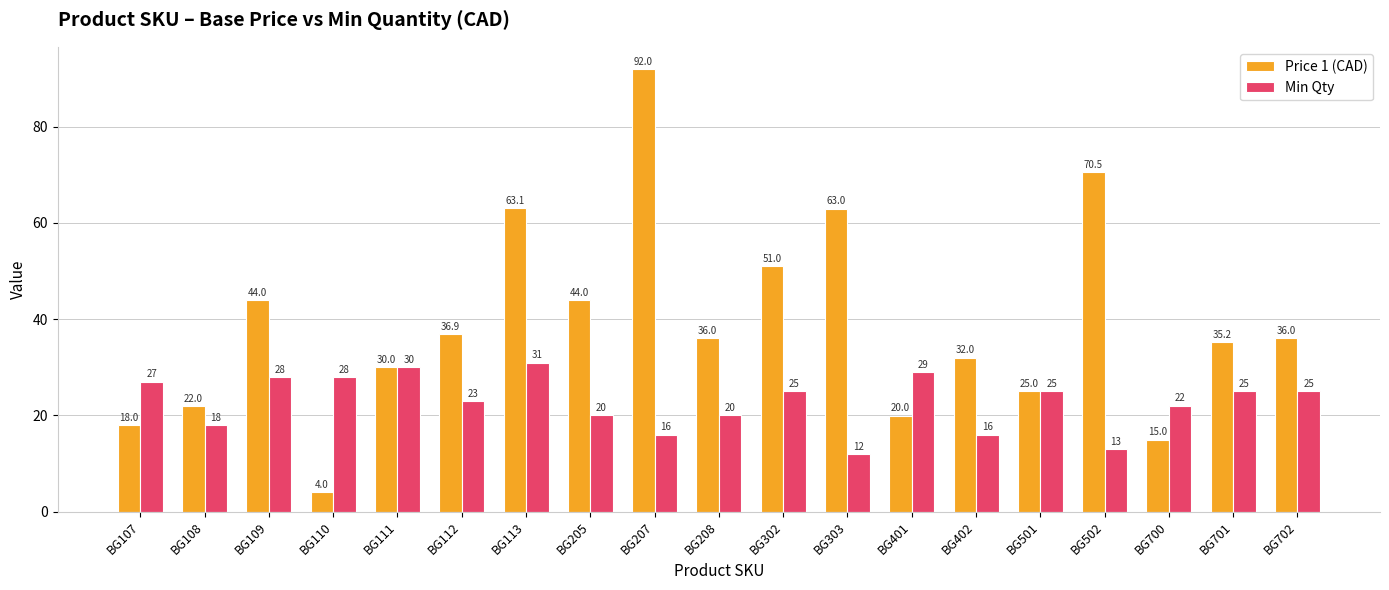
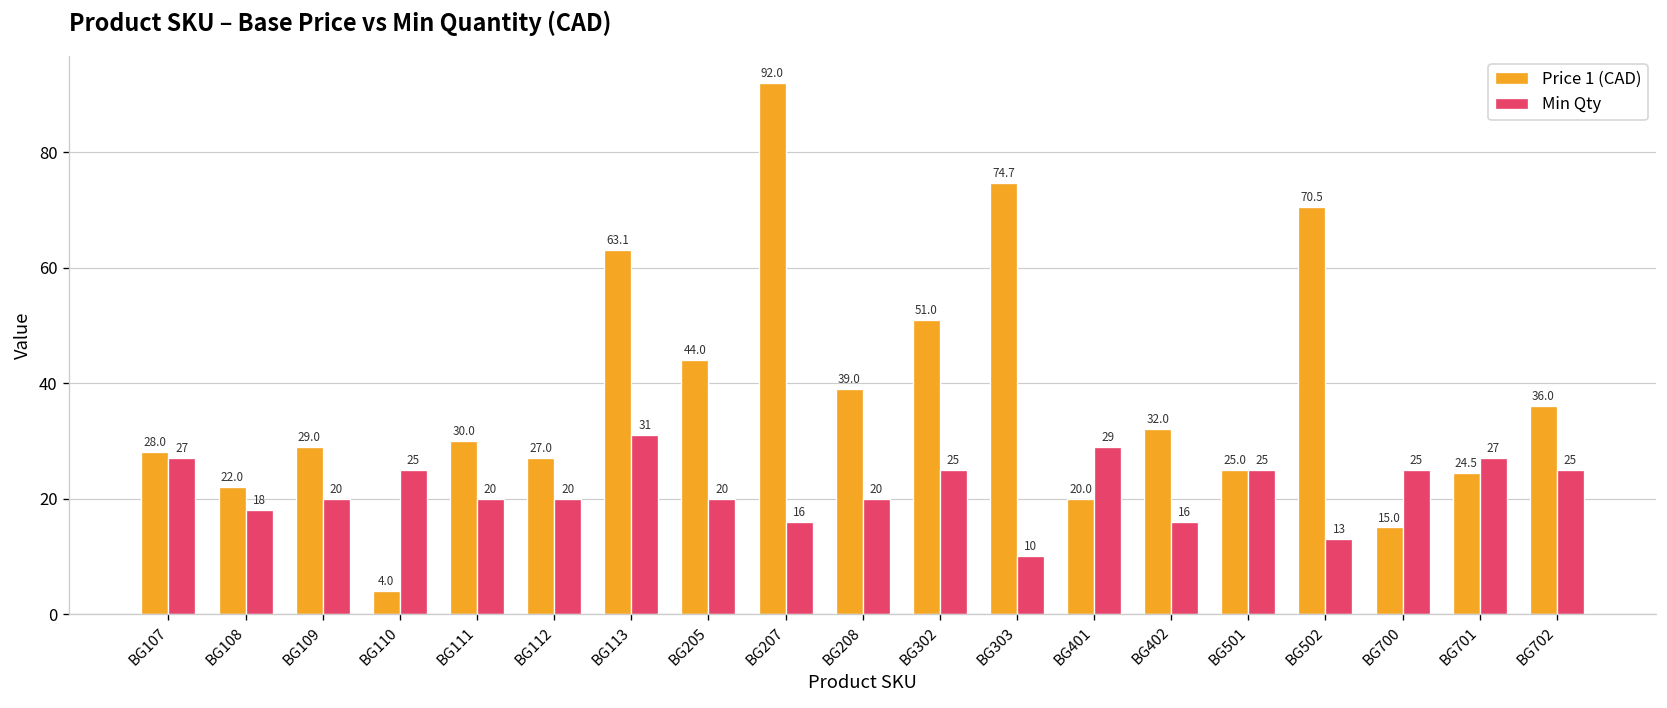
  {
    "Price 1 (CAD)": {
-     "BG107": 18.0,
+     "BG107": 28.0,
      "BG108": 22.0,
-     "BG109": 44.0,
+     "BG109": 29.0,
      "BG110": 4.0,
      "BG111": 30.0,
-     "BG112": 36.9,
+     "BG112": 27.0,
      "BG113": 63.1,
      "BG205": 44.0,
      "BG207": 92.0,
-     "BG208": 36.0,
+     "BG208": 39.0,
      "BG302": 51.0,
-     "BG303": 63.0,
+     "BG303": 74.7,
      "BG401": 20.0,
      "BG402": 32.0,
      "BG501": 25.0,
      "BG502": 70.5,
      "BG700": 15.0,
-     "BG701": 35.2,
+     "BG701": 24.5,
      "BG702": 36.0
    },
    "Min Qty": {
      "BG107": 27,
      "BG108": 18,
-     "BG109": 28,
-     "BG110": 28,
-     "BG111": 30,
-     "BG112": 23,
+     "BG109": 20,
+     "BG110": 25,
+     "BG111": 20,
+     "BG112": 20,
      "BG113": 31,
      "BG205": 20,
      "BG207": 16,
      "BG208": 20,
      "BG302": 25,
-     "BG303": 12,
+     "BG303": 10,
      "BG401": 29,
      "BG402": 16,
      "BG501": 25,
      "BG502": 13,
-     "BG700": 22,
-     "BG701": 25,
+     "BG700": 25,
+     "BG701": 27,
      "BG702": 25
    }
  }
